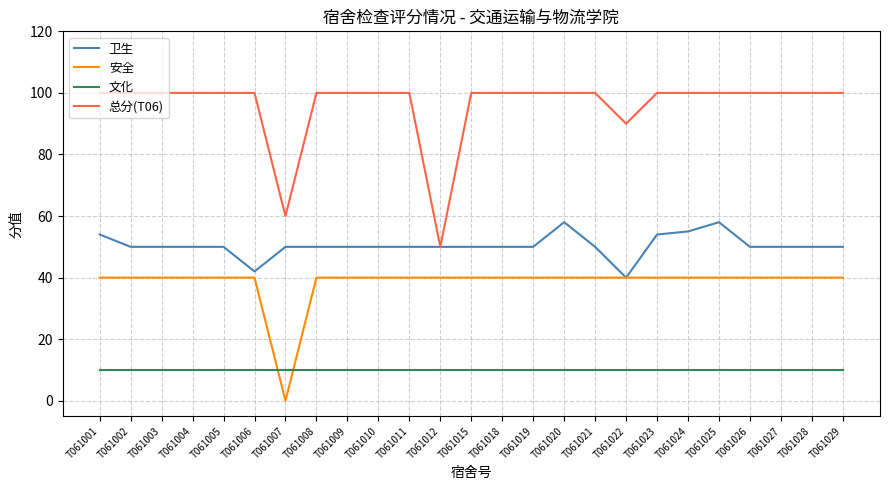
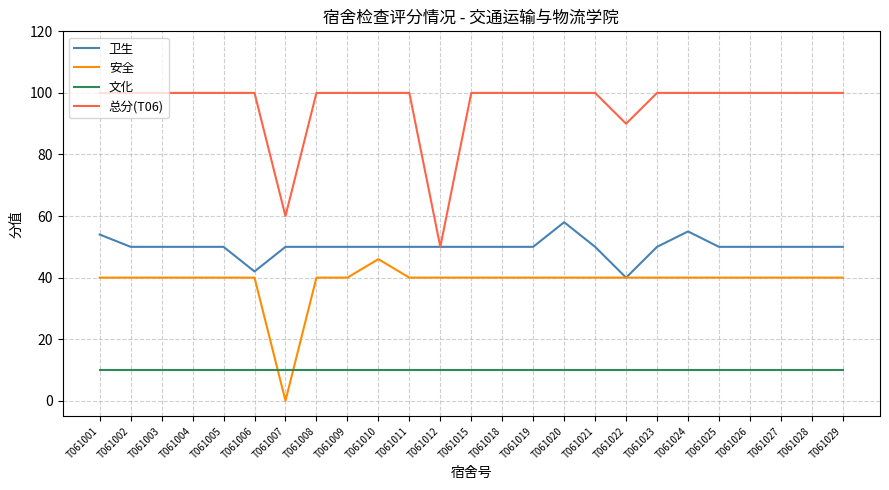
  {
    "卫生": {
      "T061001": 54,
      "T061002": 50,
      "T061003": 50,
      "T061004": 50,
      "T061005": 50,
      "T061006": 42,
      "T061007": 50,
      "T061008": 50,
      "T061009": 50,
      "T061010": 50,
      "T061011": 50,
      "T061015": 50,
      "T061018": 50,
      "T061019": 50,
      "T061020": 58,
      "T061021": 50,
-     "T061023": 54,
+     "T061023": 50,
      "T061024": 55,
-     "T061025": 58,
+     "T061025": 50,
      "T061026": 50,
      "T061027": 50,
      "T061028": 50,
      "T061029": 50
    },
    "安全": {
      "T061001": 40,
      "T061002": 40,
      "T061003": 40,
      "T061004": 40,
      "T061005": 40,
      "T061006": 40,
      "T061007": 0,
      "T061008": 40,
      "T061009": 40,
-     "T061010": 40,
+     "T061010": 46,
      "T061011": 40,
      "T061012": 40,
      "T061015": 40,
      "T061018": 40,
      "T061019": 40,
      "T061020": 40,
      "T061021": 40,
      "T061023": 40,
      "T061024": 40,
      "T061025": 40,
      "T061026": 40,
      "T061027": 40,
      "T061028": 40,
      "T061029": 40
    },
    "文化": {
      "T061001": 10,
      "T061002": 10,
      "T061003": 10,
      "T061004": 10,
      "T061005": 10,
      "T061006": 10,
      "T061007": 10,
      "T061008": 10,
      "T061009": 10,
      "T061010": 10,
      "T061011": 10,
      "T061012": 10,
      "T061015": 10,
      "T061018": 10,
      "T061019": 10,
      "T061020": 10,
      "T061021": 10,
      "T061022": 10,
      "T061023": 10,
      "T061024": 10,
      "T061025": 10,
      "T061026": 10,
      "T061027": 10,
      "T061028": 10,
      "T061029": 10
    },
    "总分(T06)": {
      "T061004": 100,
      "T061005": 100,
      "T061006": 100,
      "T061007": 60,
      "T061008": 100,
      "T061009": 100,
      "T061010": 100,
      "T061011": 100,
      "T061015": 100,
      "T061018": 100,
      "T061019": 100,
      "T061020": 100,
      "T061021": 100,
      "T061022": 90,
      "T061023": 100,
      "T061024": 100,
      "T061025": 100,
      "T061026": 100,
      "T061027": 100,
      "T061028": 100,
      "T061029": 100
    }
  }
